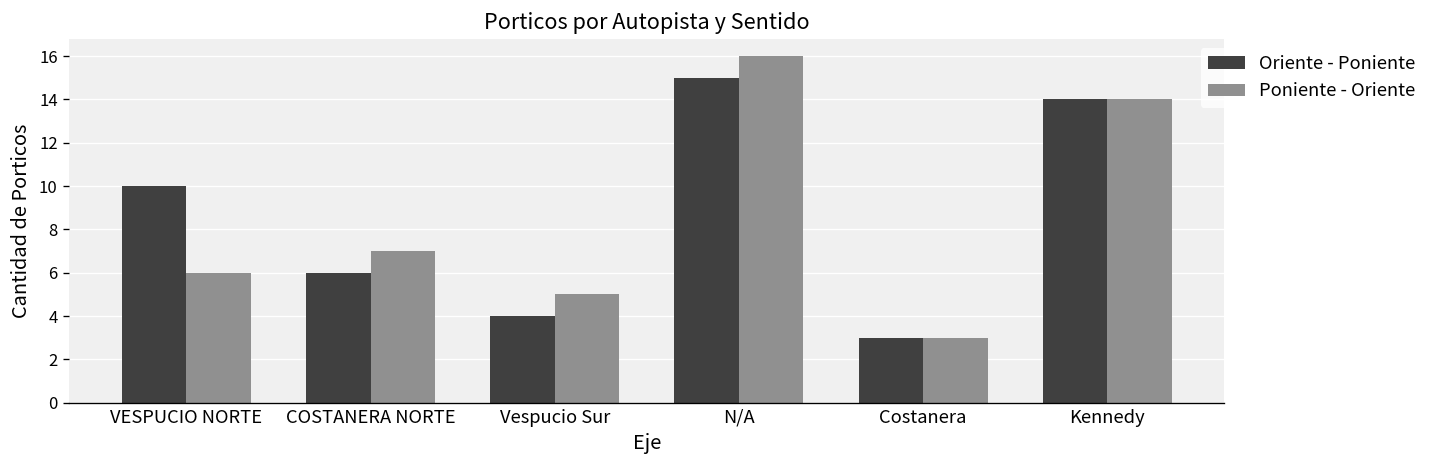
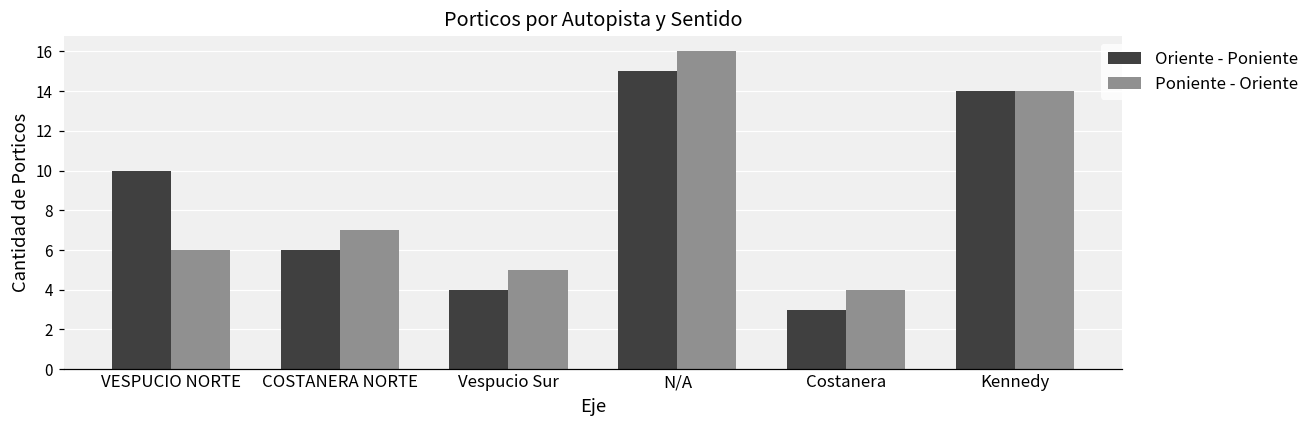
  {
    "Oriente - Poniente": {
      "VESPUCIO NORTE": 10,
      "COSTANERA NORTE": 6,
      "Vespucio Sur": 4,
      "N/A": 15,
      "Costanera": 3,
      "Kennedy": 14
    },
    "Poniente - Oriente": {
      "VESPUCIO NORTE": 6,
      "COSTANERA NORTE": 7,
      "Vespucio Sur": 5,
      "N/A": 16,
-     "Costanera": 3,
+     "Costanera": 4,
      "Kennedy": 14
    }
  }
